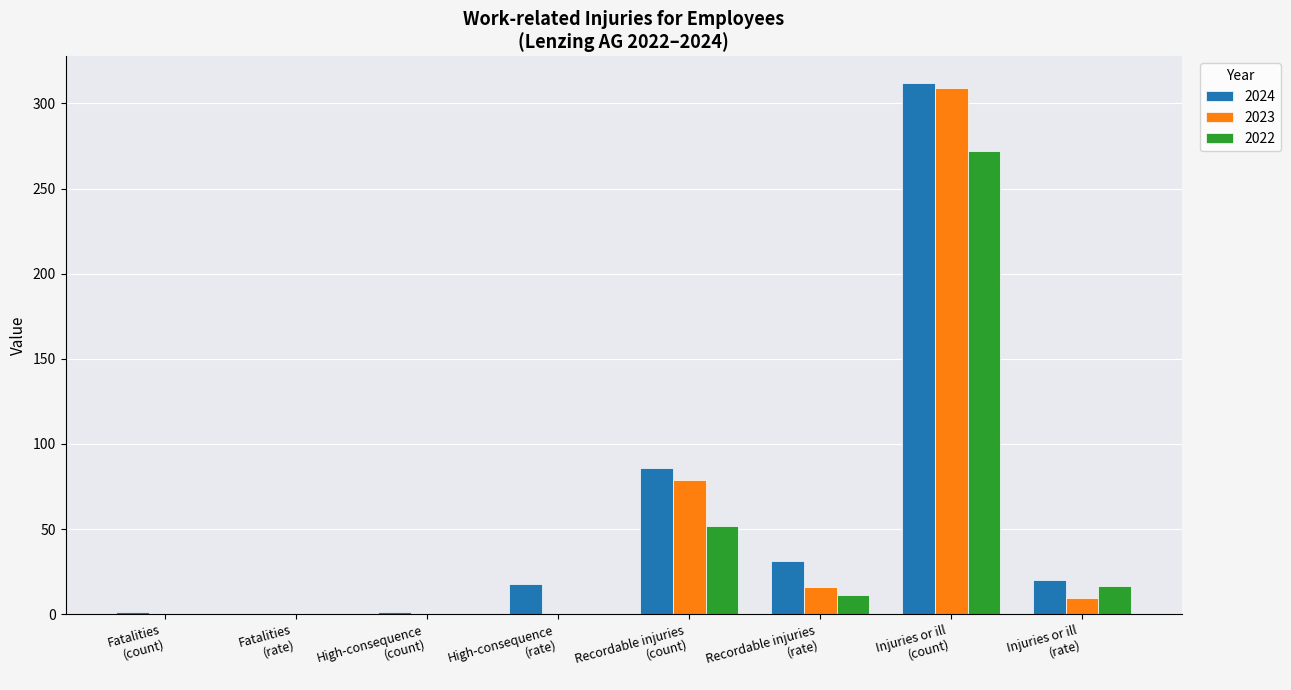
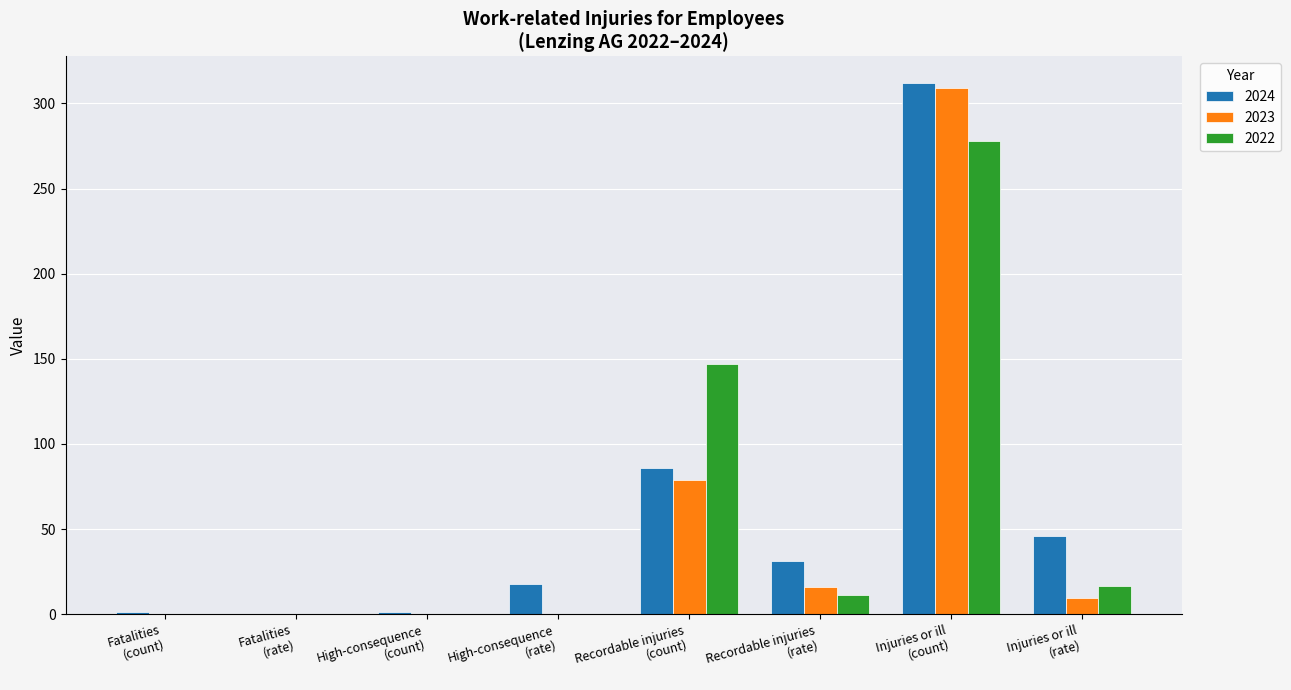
  {
    "2024": {
      "High-consequence (rate)": 18,
      "Recordable injuries (count)": 86,
      "Recordable injuries (rate)": 31,
      "Injuries or ill (count)": 312,
-     "Injuries or ill (rate)": 20
+     "Injuries or ill (rate)": 46
    },
    "2023": {
      "Fatalities (count)": 0,
      "Fatalities (rate)": 0,
      "High-consequence (count)": 0,
      "High-consequence (rate)": 0,
      "Recordable injuries (count)": 79,
      "Recordable injuries (rate)": 16,
      "Injuries or ill (count)": 309,
      "Injuries or ill (rate)": 10
    },
    "2022": {
      "Fatalities (count)": 0,
      "Fatalities (rate)": 0,
      "High-consequence (count)": 0,
      "High-consequence (rate)": 0,
-     "Recordable injuries (count)": 52,
+     "Recordable injuries (count)": 147,
      "Recordable injuries (rate)": 12,
-     "Injuries or ill (count)": 272,
+     "Injuries or ill (count)": 278,
      "Injuries or ill (rate)": 17
    }
  }
